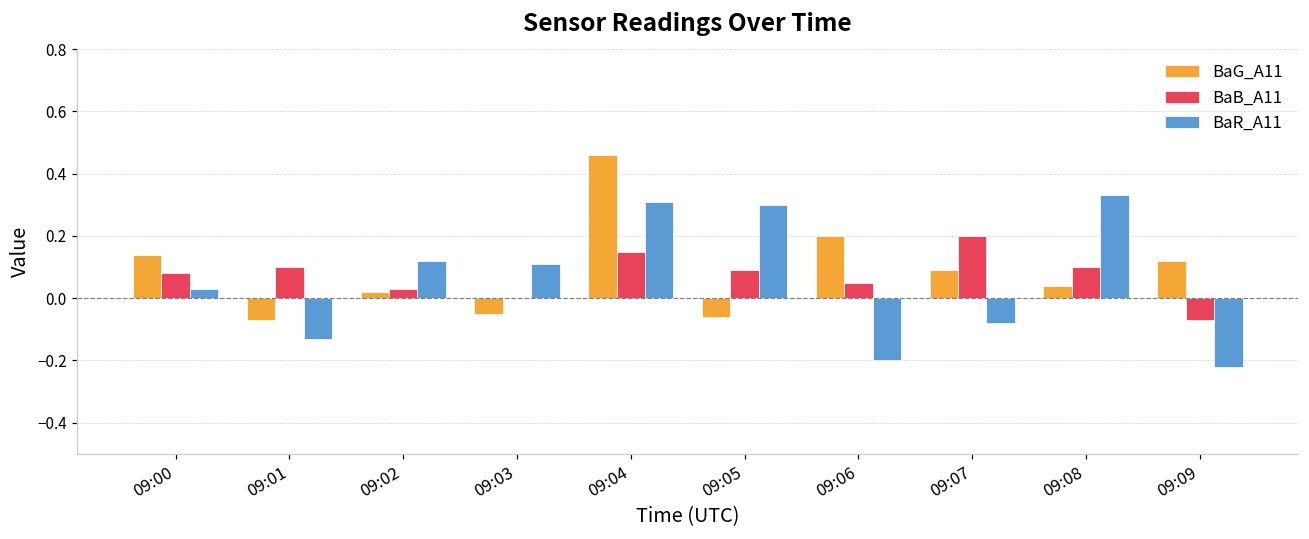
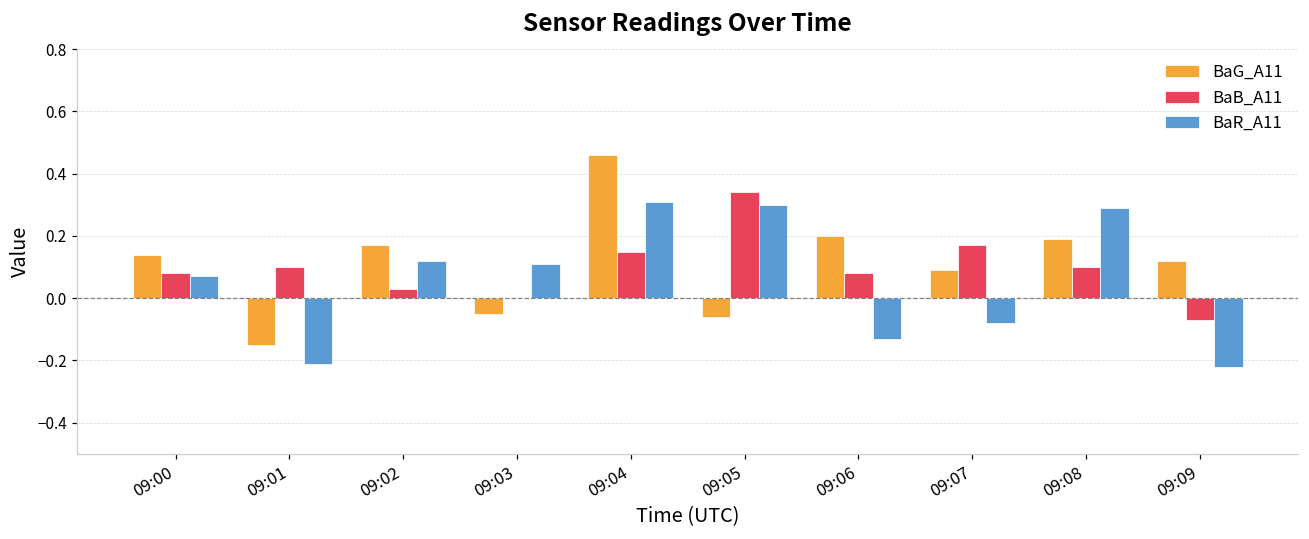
  {
    "BaG_A11": {
      "09:00": 0.14,
-     "09:01": -0.07,
-     "09:02": 0.02,
+     "09:01": -0.15,
+     "09:02": 0.17,
      "09:03": -0.05,
      "09:04": 0.46,
      "09:05": -0.06,
      "09:06": 0.20,
      "09:07": 0.09,
-     "09:08": 0.04,
+     "09:08": 0.19,
      "09:09": 0.12
    },
    "BaB_A11": {
      "09:00": 0.08,
      "09:01": 0.10,
      "09:02": 0.03,
      "09:03": 0.00,
      "09:04": 0.15,
-     "09:05": 0.09,
-     "09:06": 0.05,
-     "09:07": 0.20,
+     "09:05": 0.34,
+     "09:06": 0.08,
+     "09:07": 0.17,
      "09:08": 0.10,
      "09:09": -0.07
    },
    "BaR_A11": {
-     "09:00": 0.03,
-     "09:01": -0.13,
+     "09:00": 0.07,
+     "09:01": -0.21,
      "09:02": 0.12,
      "09:03": 0.11,
      "09:04": 0.31,
      "09:05": 0.30,
-     "09:06": -0.20,
+     "09:06": -0.13,
      "09:07": -0.08,
-     "09:08": 0.33,
+     "09:08": 0.29,
      "09:09": -0.22
    }
  }
